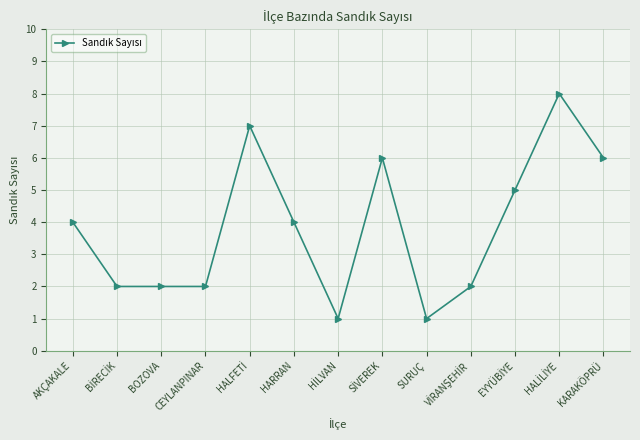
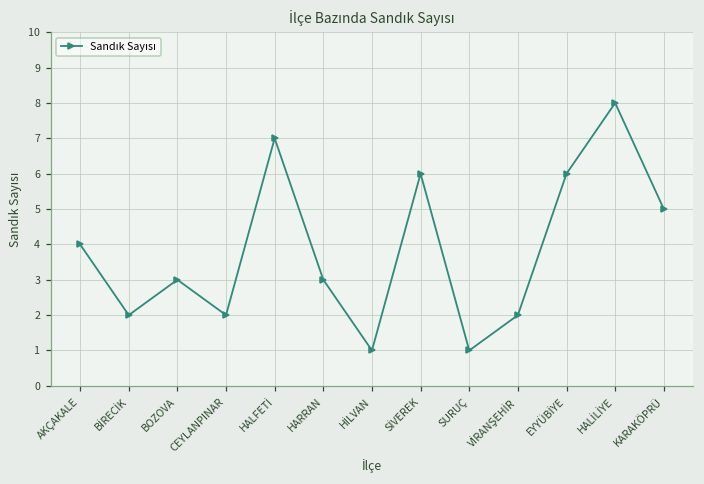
  {
    "AKÇAKALE": 4,
    "BİRECİK": 2,
-   "BOZOVA": 2,
+   "BOZOVA": 3,
    "CEYLANPINAR": 2,
    "HALFETİ": 7,
-   "HARRAN": 4,
+   "HARRAN": 3,
    "HİLVAN": 1,
    "SİVEREK": 6,
    "SURUÇ": 1,
    "VİRANŞEHİR": 2,
-   "EYYÜBİYE": 5,
+   "EYYÜBİYE": 6,
    "HALİLİYE": 8,
-   "KARAKÖPRÜ": 6
+   "KARAKÖPRÜ": 5
  }
